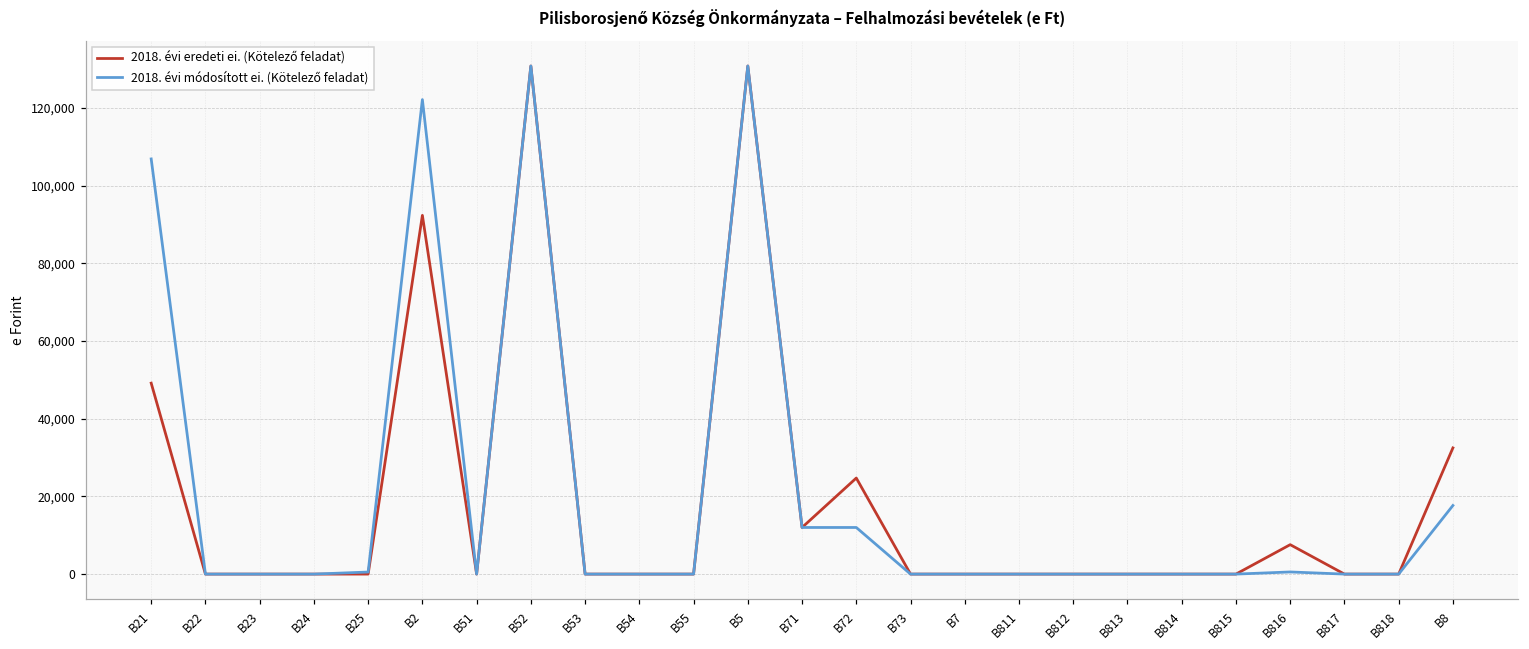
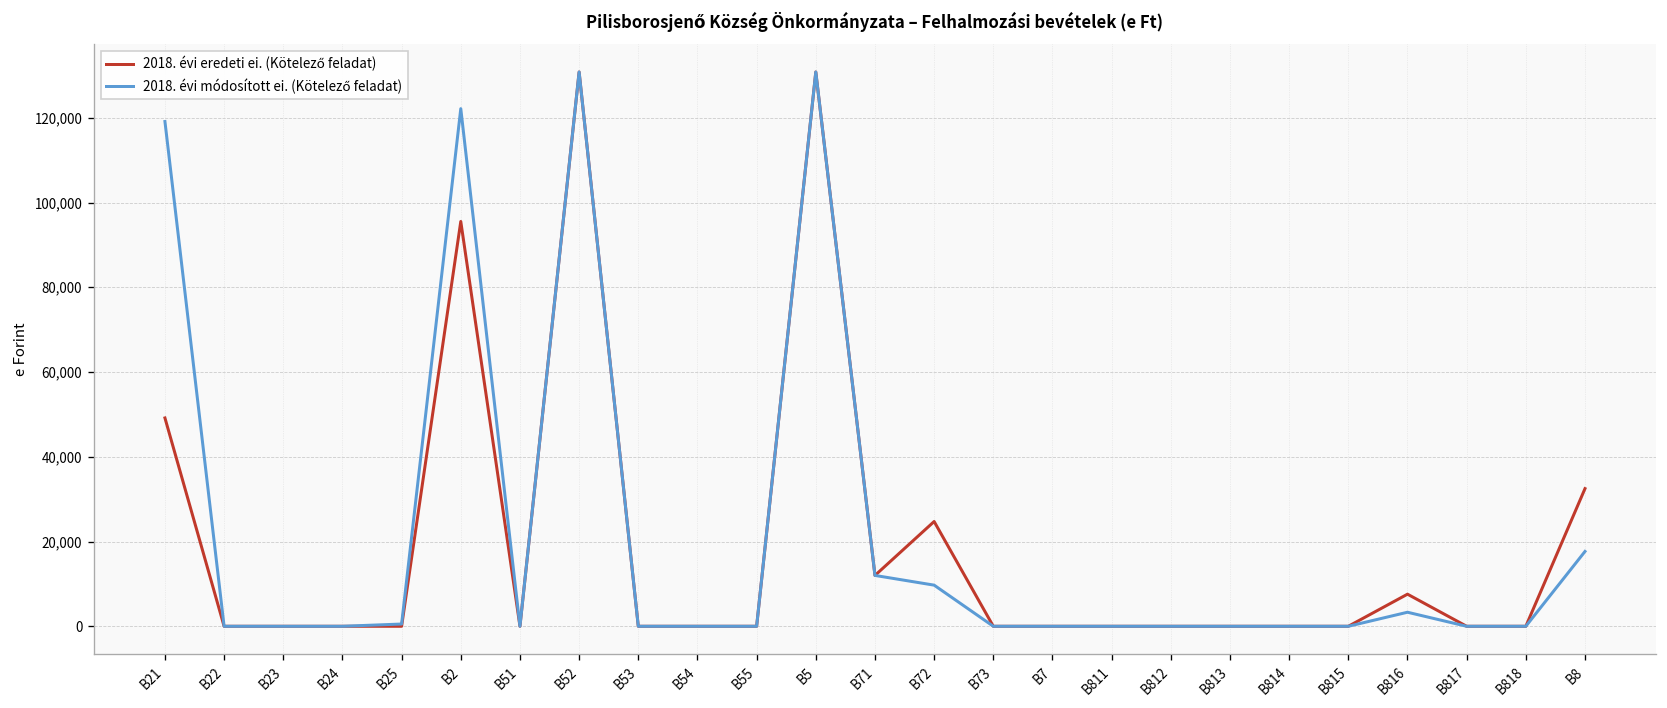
  {
    "2018. évi eredeti ei. (Kötelező feladat)": {
      "B21": "49,000",
-     "B2": "92,000",
+     "B2": "96,000",
      "B72": "25,000",
      "B816": "8,000",
      "B8": "32,000"
    },
    "2018. évi módosított ei. (Kötelező feladat)": {
-     "B21": "107,000",
+     "B21": "119,000",
      "B2": "122,000",
-     "B72": "12,000",
-     "B816": "1,000",
+     "B72": "10,000",
+     "B816": "3,000",
      "B8": "18,000"
    }
  }
